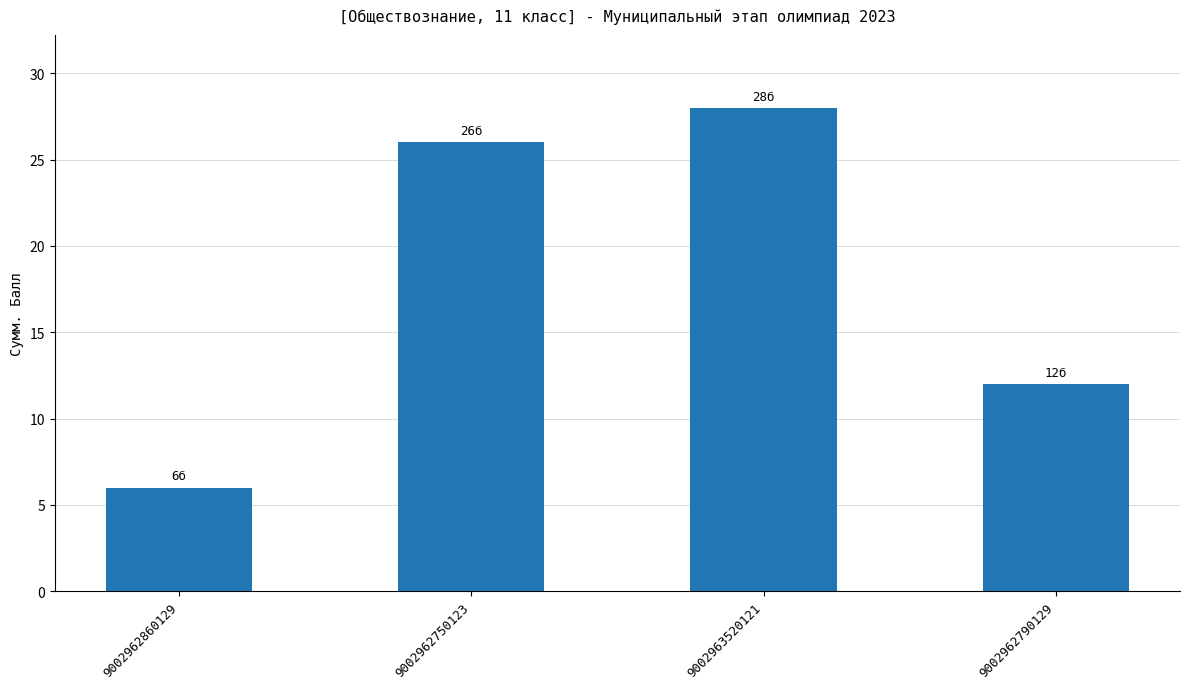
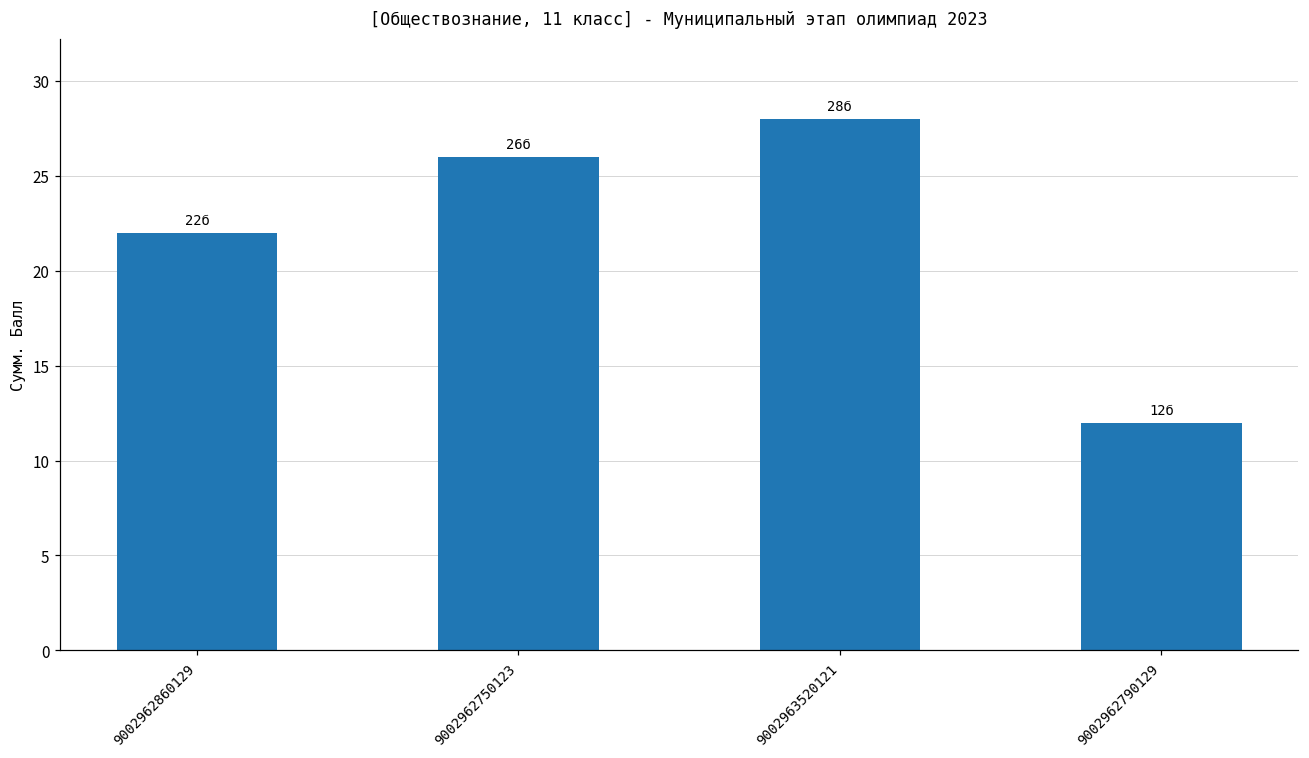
  {
-   "9002962860129": "6б",
+   "9002962860129": "22б",
    "9002962750123": "26б",
    "9002963520121": "28б",
    "9002962790129": "12б"
  }
